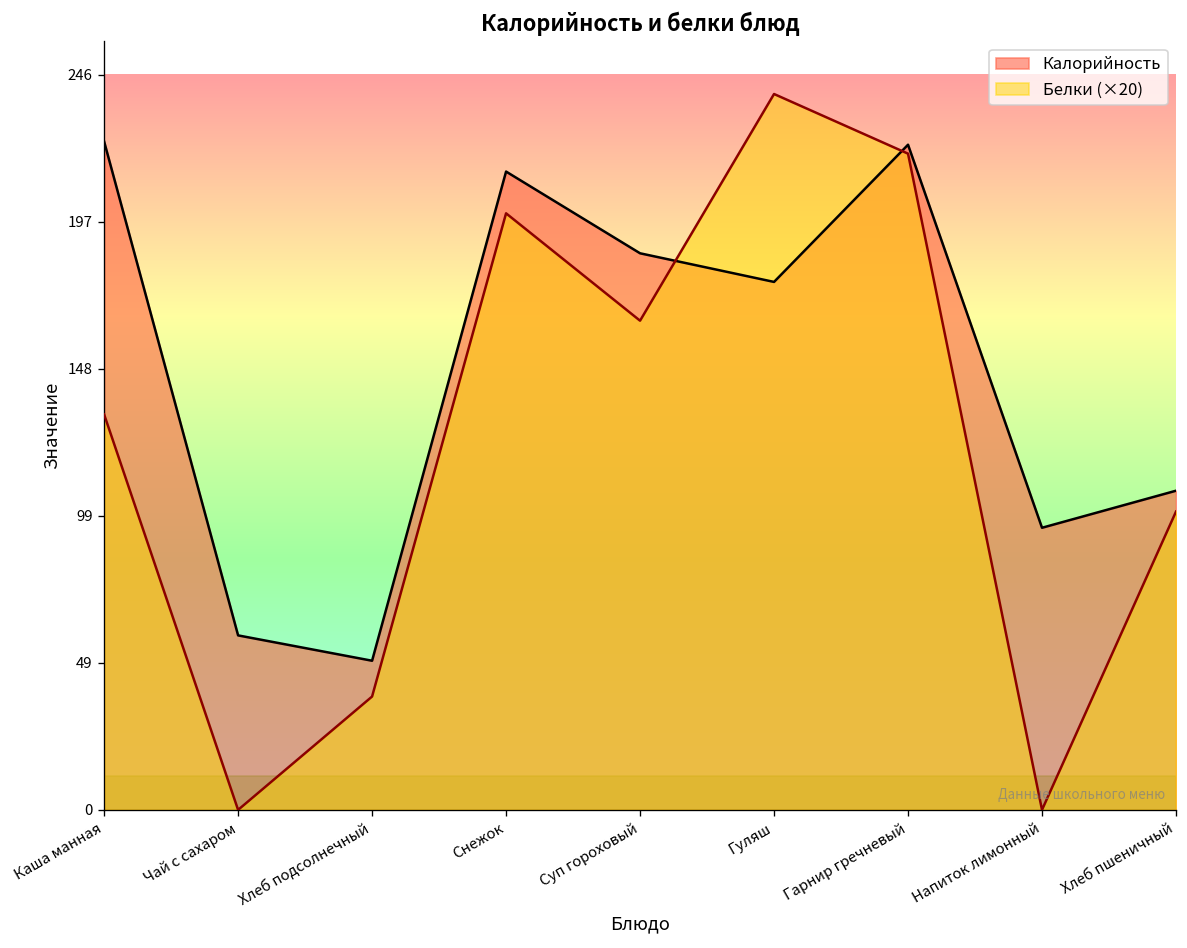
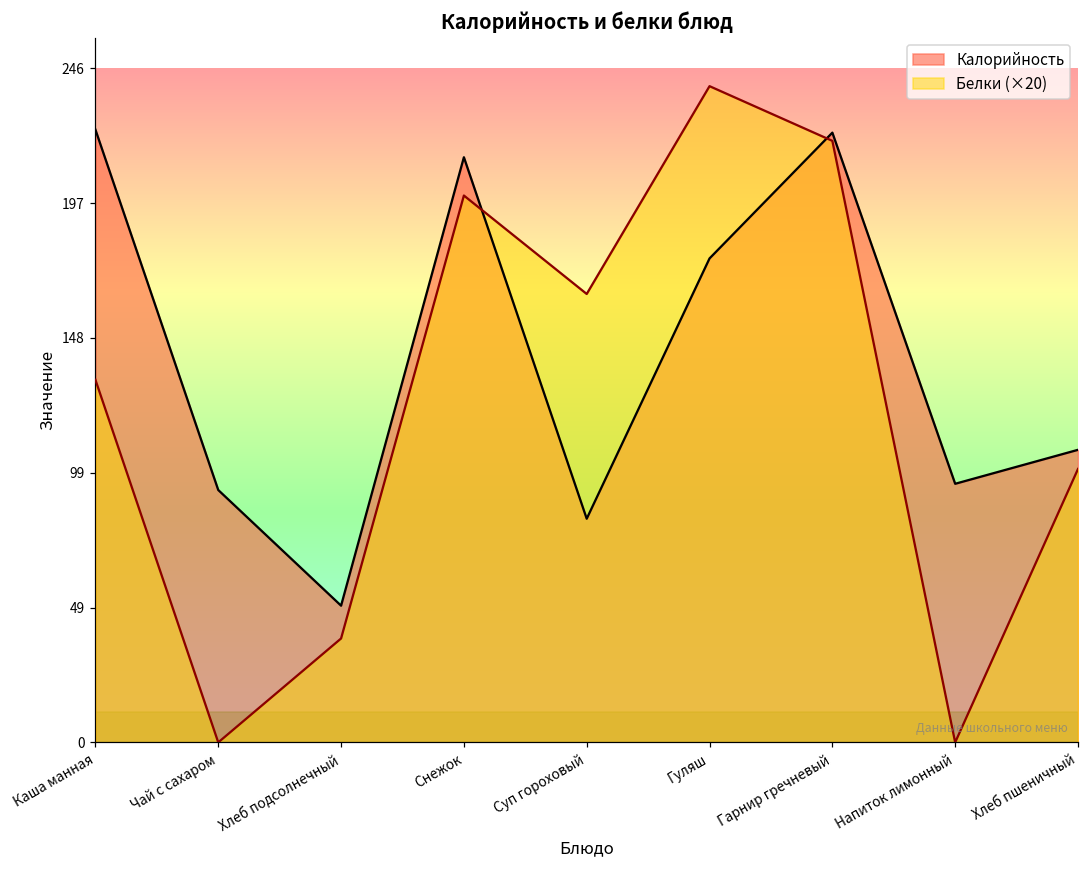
  {
    "Калорийность": {
      "Каша манная": 224,
-     "Чай с сахаром": 59,
+     "Чай с сахаром": 92,
      "Хлеб подсолнечный": 50,
      "Снежок": 214,
-     "Суп гороховый": 187,
+     "Суп гороховый": 82,
      "Гуляш": 177,
      "Гарнир гречневый": 223,
      "Напиток лимонный": 95,
      "Хлеб пшеничный": 107
    },
    "Белки (×20)": {
      "Каша манная": 133,
      "Хлеб подсолнечный": 38,
      "Снежок": 200,
      "Суп гороховый": 164,
      "Гуляш": 240,
      "Гарнир гречневый": 220,
      "Хлеб пшеничный": 100
    }
  }
